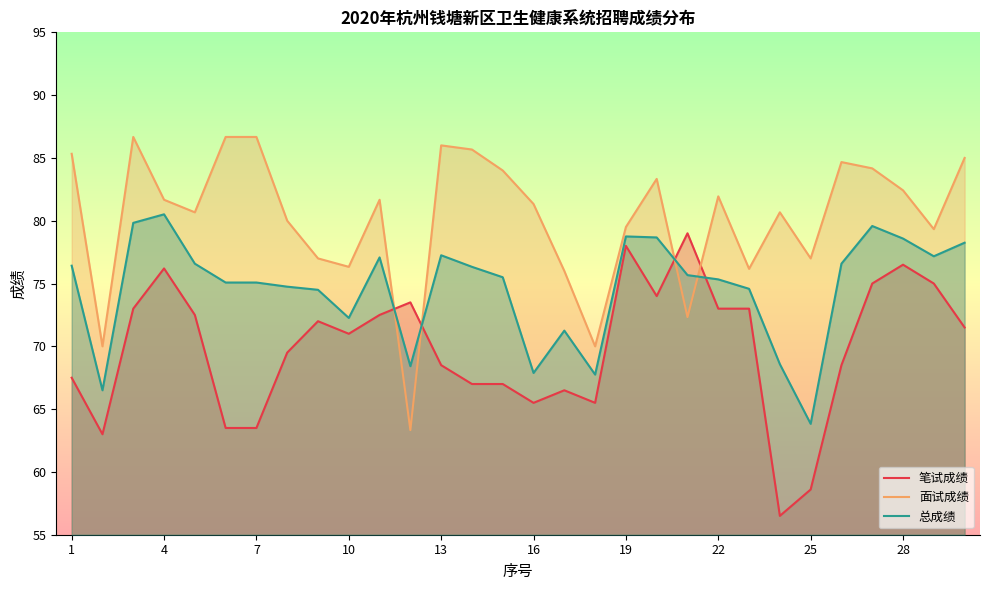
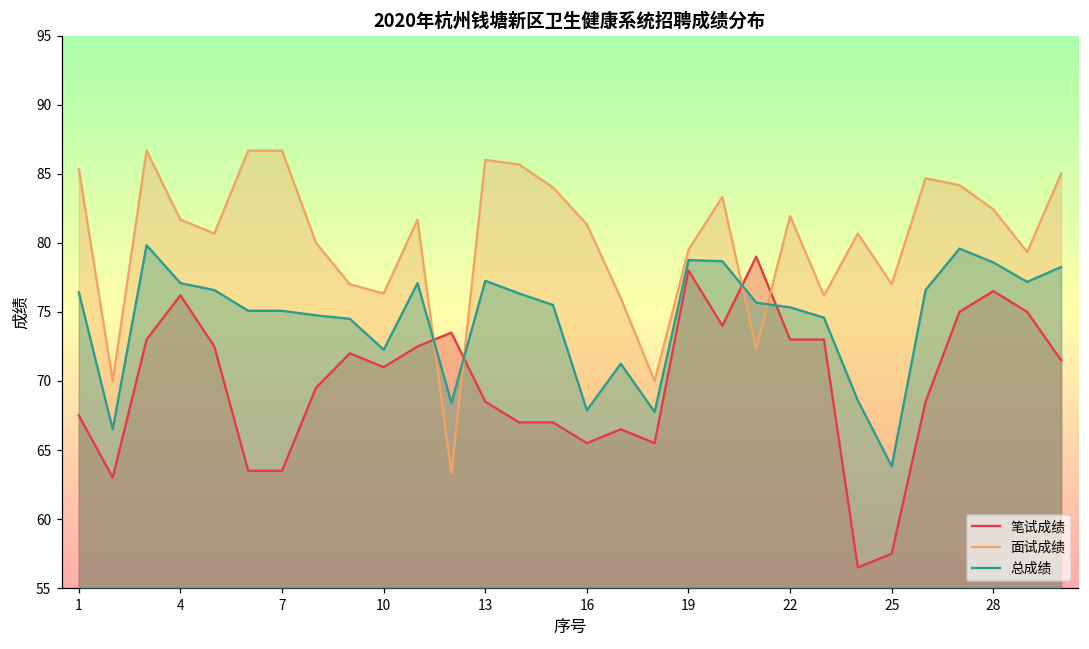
  {
    "笔试成绩": {
      "1": 67.5,
      "4": 76.2,
      "7": 63.5,
      "10": 71.0,
      "13": 68.5,
      "16": 65.5,
      "19": 78.0,
      "22": 73.0,
-     "25": 58.6,
+     "25": 57.5,
      "28": 76.5
    },
    "面试成绩": {
      "1": 85.3,
      "4": 81.7,
      "7": 86.7,
      "10": 76.3,
      "13": 86.0,
      "16": 81.3,
      "19": 79.5,
      "22": 81.9,
      "25": 77.0,
      "28": 82.4
    },
    "总成绩": {
      "1": 76.4,
-     "4": 80.5,
+     "4": 77.1,
      "7": 75.1,
      "10": 72.3,
      "13": 77.3,
      "16": 67.9,
      "19": 78.8,
      "22": 75.3,
      "25": 63.8,
      "28": 78.6
    }
  }
